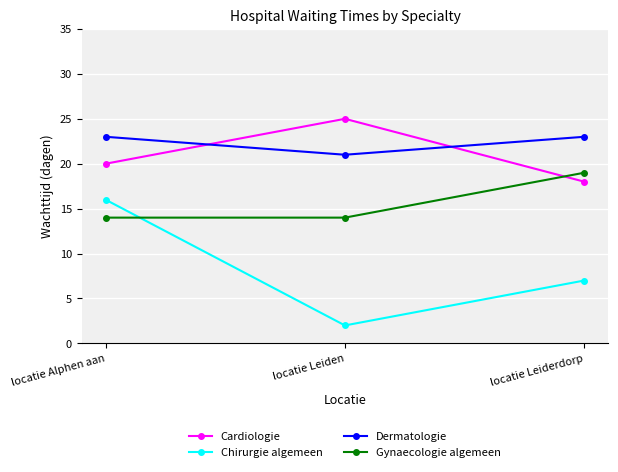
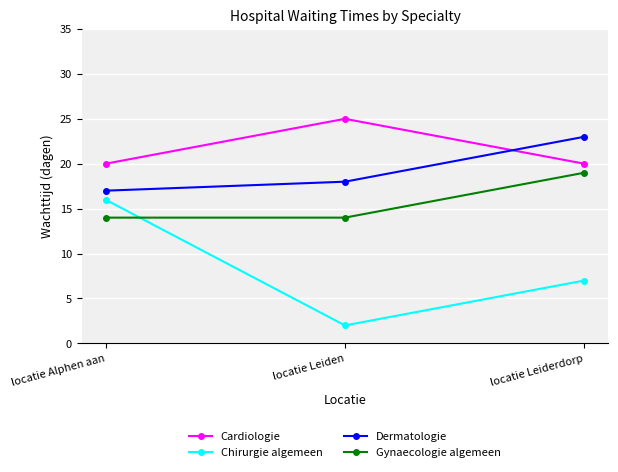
  {
    "Cardiologie": {
      "locatie Alphen aan": 20,
      "locatie Leiden": 25,
-     "locatie Leiderdorp": 18
+     "locatie Leiderdorp": 20
    },
    "Chirurgie algemeen": {
      "locatie Alphen aan": 16,
      "locatie Leiden": 2,
      "locatie Leiderdorp": 7
    },
    "Dermatologie": {
-     "locatie Alphen aan": 23,
-     "locatie Leiden": 21,
+     "locatie Alphen aan": 17,
+     "locatie Leiden": 18,
      "locatie Leiderdorp": 23
    },
    "Gynaecologie algemeen": {
      "locatie Alphen aan": 14,
      "locatie Leiden": 14,
      "locatie Leiderdorp": 19
    }
  }
